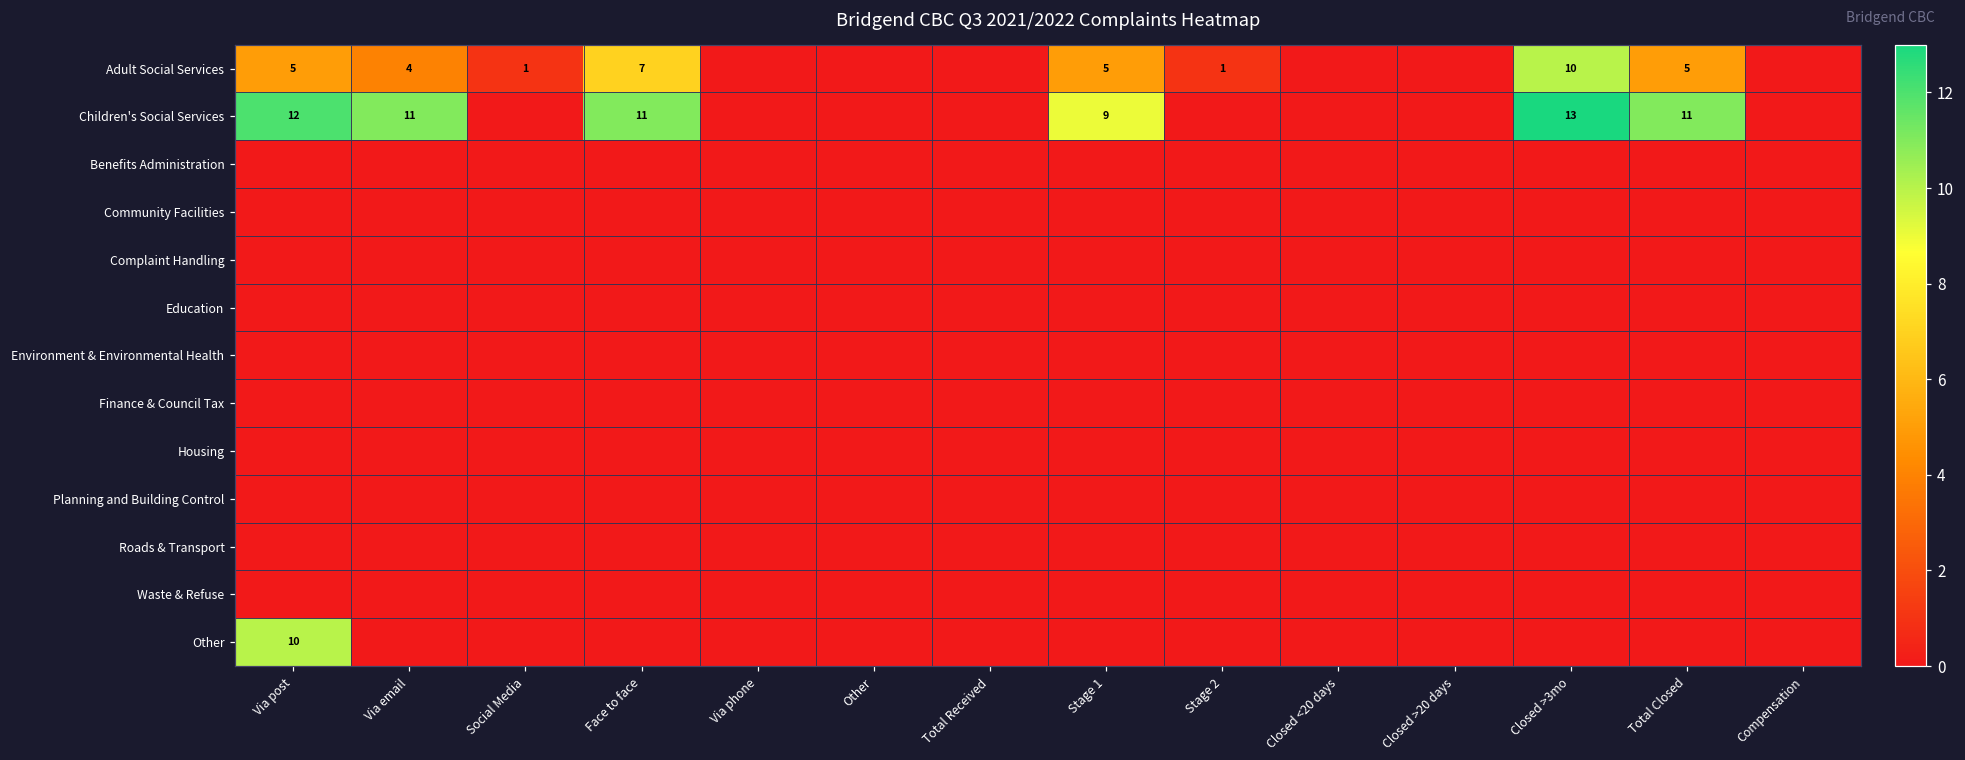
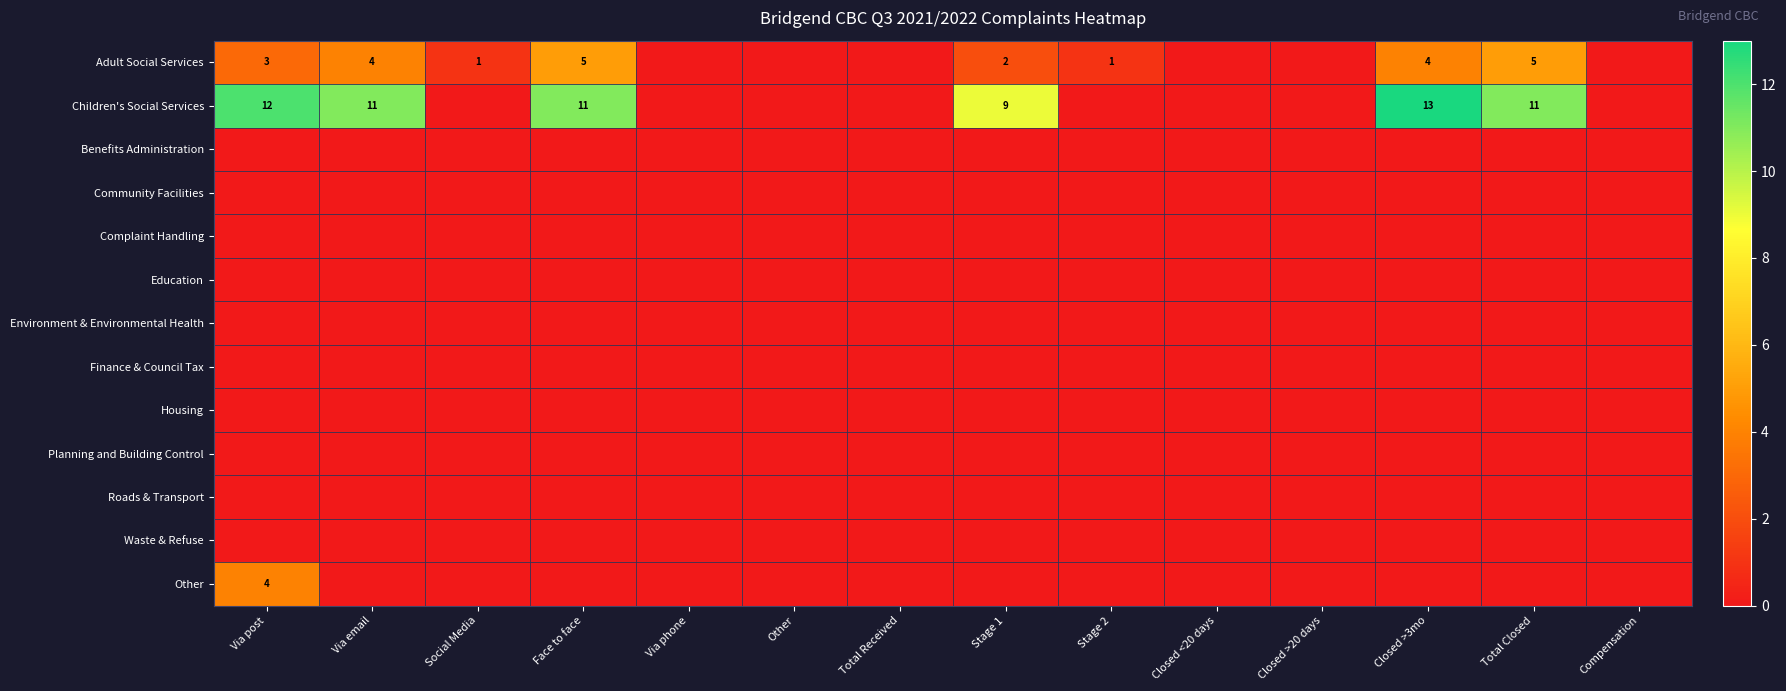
  {
    "Adult Social Services": {
-     "Via post": 5,
+     "Via post": 3,
      "Via email": 4,
      "Social Media": 1,
-     "Face to face": 7,
-     "Stage 1": 5,
+     "Face to face": 5,
+     "Stage 1": 2,
      "Stage 2": 1,
-     "Closed >3mo": 10,
+     "Closed >3mo": 4,
      "Total Closed": 5
    },
    "Children's Social Services": {
      "Via post": 12,
      "Via email": 11,
      "Face to face": 11,
      "Stage 1": 9,
      "Closed >3mo": 13,
      "Total Closed": 11
    },
    "Other": {
-     "Via post": 10
+     "Via post": 4
    }
  }
